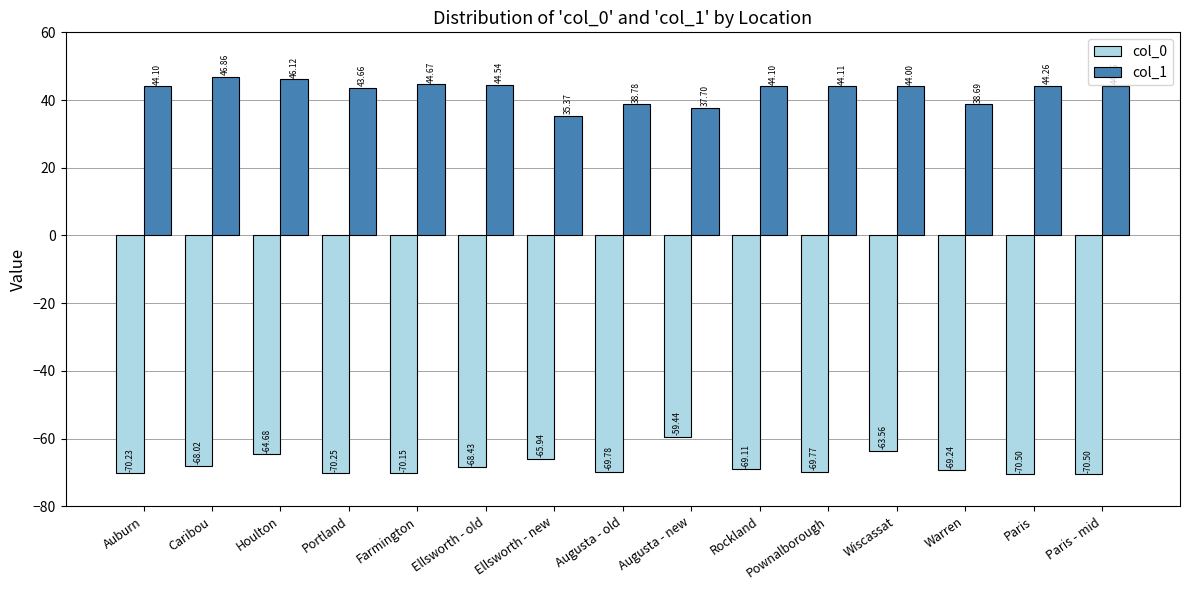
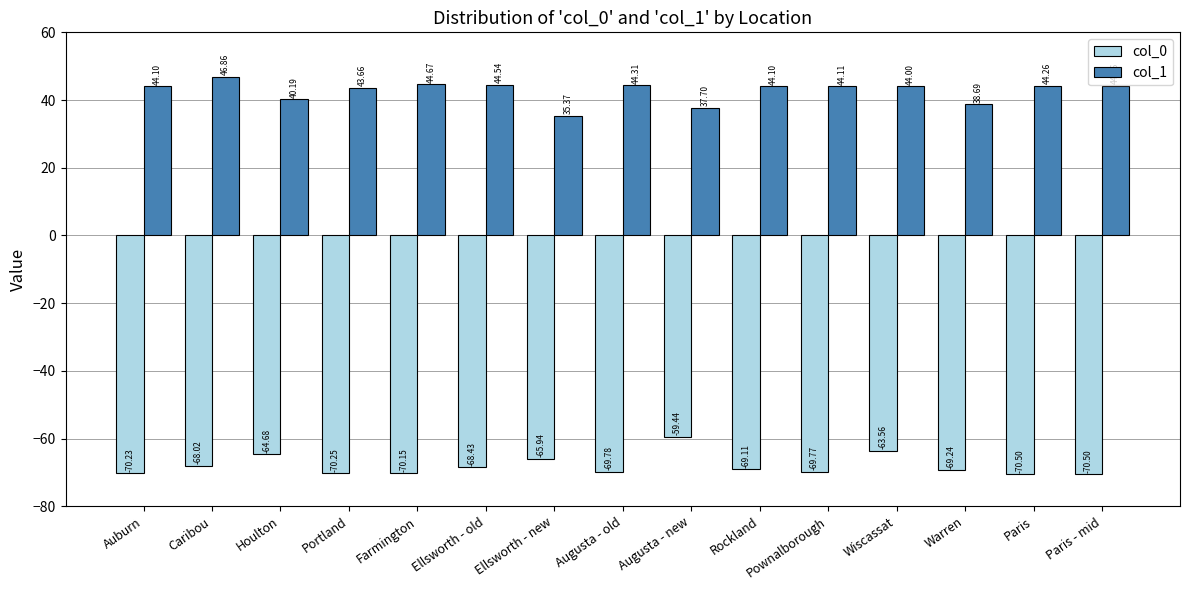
  {
    "col_0": {
      "Auburn": -70.23,
      "Caribou": -68.02,
      "Houlton": -64.68,
      "Portland": -70.25,
      "Farmington": -70.15,
      "Ellsworth - old": -68.43,
      "Ellsworth - new": -65.94,
      "Augusta - old": -69.78,
      "Augusta - new": -59.44,
      "Rockland": -69.11,
      "Pownalborough": -69.77,
      "Wiscassat": -63.56,
      "Warren": -69.24,
      "Paris": -70.50,
      "Paris - mid": -70.50
    },
    "col_1": {
      "Auburn": 44.10,
      "Caribou": 46.86,
-     "Houlton": 46.12,
+     "Houlton": 40.19,
      "Portland": 43.66,
      "Farmington": 44.67,
      "Ellsworth - old": 44.54,
      "Ellsworth - new": 35.37,
-     "Augusta - old": 38.78,
+     "Augusta - old": 44.31,
      "Augusta - new": 37.70,
      "Rockland": 44.10,
      "Pownalborough": 44.11,
      "Wiscassat": 44.00,
      "Warren": 38.69,
      "Paris": 44.26
    }
  }
